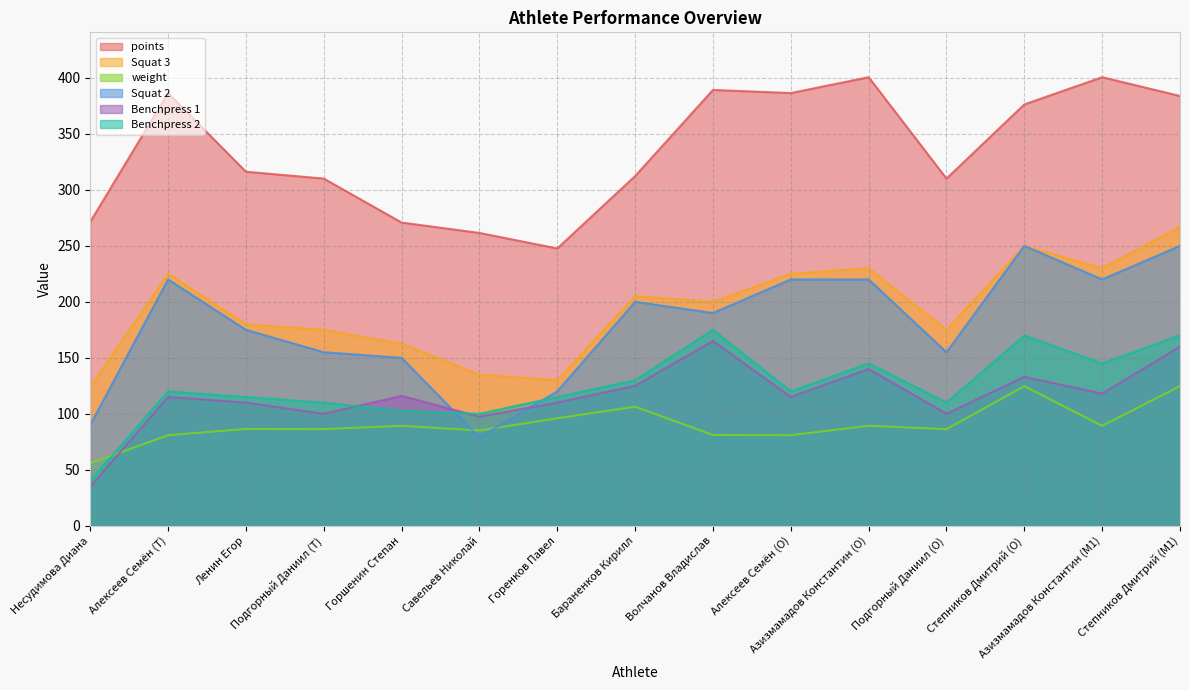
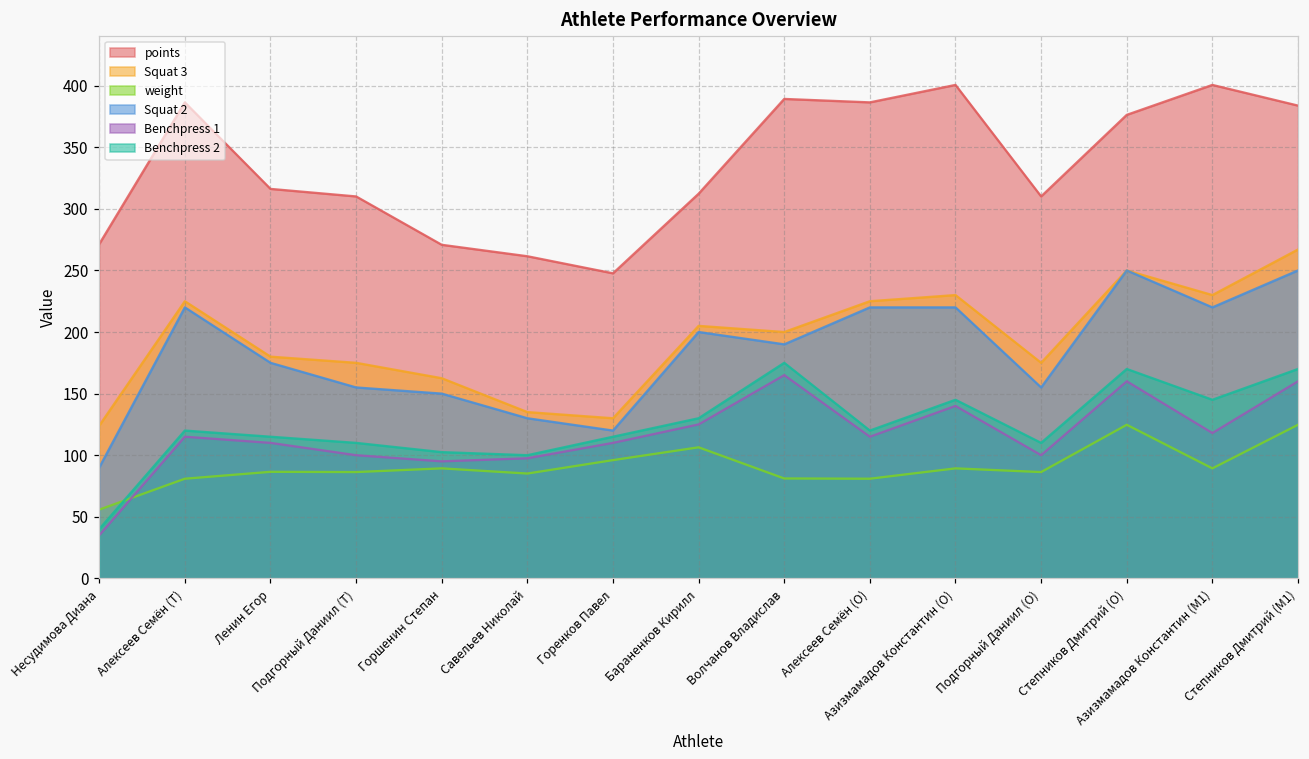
  {
    "points": {
      "Несудимова Диана": 271,
      "Ленин Егор": 316,
      "Подгорный Даниил (T)": 310,
      "Горшенин Степан": 271,
      "Савельев Николай": 262,
      "Горенков Павел": 248,
      "Бараненков Кирилл": 312,
      "Волчанов Владислав": 389,
      "Алексеев Семён (O)": 386,
      "Азизмамадов Константин (O)": 401,
      "Подгорный Даниил (O)": 310,
      "Степников Дмитрий (O)": 376,
      "Азизмамадов Константин (M1)": 401,
      "Степников Дмитрий (M1)": 384
    },
    "Squat 3": {
      "Несудимова Диана": 124,
      "Алексеев Семён (T)": 225,
      "Ленин Егор": 180,
      "Подгорный Даниил (T)": 175,
      "Горшенин Степан": 163,
      "Савельев Николай": 135,
      "Горенков Павел": 130,
      "Бараненков Кирилл": 205,
      "Волчанов Владислав": 200,
      "Алексеев Семён (O)": 225,
      "Азизмамадов Константин (O)": 230,
      "Подгорный Даниил (O)": 175,
      "Азизмамадов Константин (M1)": 230,
      "Степников Дмитрий (M1)": 267
    },
    "weight": {
      "Несудимова Диана": 56,
      "Алексеев Семён (T)": 81,
      "Ленин Егор": 87,
      "Подгорный Даниил (T)": 86,
      "Горшенин Степан": 89,
      "Савельев Николай": 85,
      "Горенков Павел": 96,
      "Бараненков Кирилл": 106,
      "Волчанов Владислав": 81,
      "Алексеев Семён (O)": 81,
      "Азизмамадов Константин (O)": 89,
      "Подгорный Даниил (O)": 86,
      "Степников Дмитрий (O)": 125,
      "Азизмамадов Константин (M1)": 89,
      "Степников Дмитрий (M1)": 125
    },
    "Squat 2": {
      "Несудимова Диана": 90,
      "Алексеев Семён (T)": 220,
      "Ленин Егор": 175,
      "Подгорный Даниил (T)": 155,
      "Горшенин Степан": 150,
-     "Савельев Николай": 79,
+     "Савельев Николай": 130,
      "Горенков Павел": 120,
      "Бараненков Кирилл": 200,
      "Волчанов Владислав": 190,
      "Алексеев Семён (O)": 220,
      "Азизмамадов Константин (O)": 220,
      "Подгорный Даниил (O)": 155,
      "Азизмамадов Константин (M1)": 220,
      "Степников Дмитрий (M1)": 250
    },
    "Benchpress 1": {
      "Несудимова Диана": 35,
      "Алексеев Семён (T)": 115,
      "Ленин Егор": 110,
      "Подгорный Даниил (T)": 100,
-     "Горшенин Степан": 116,
+     "Горшенин Степан": 95,
      "Савельев Николай": 98,
      "Горенков Павел": 110,
      "Бараненков Кирилл": 125,
      "Волчанов Владислав": 165,
      "Алексеев Семён (O)": 115,
      "Азизмамадов Константин (O)": 140,
      "Подгорный Даниил (O)": 100,
-     "Степников Дмитрий (O)": 133,
+     "Степников Дмитрий (O)": 160,
      "Азизмамадов Константин (M1)": 118,
      "Степников Дмитрий (M1)": 160
    },
    "Benchpress 2": {
      "Несудимова Диана": 40,
      "Алексеев Семён (T)": 120,
      "Ленин Егор": 115,
      "Подгорный Даниил (T)": 110,
      "Горшенин Степан": 103,
      "Савельев Николай": 100,
      "Горенков Павел": 115,
      "Бараненков Кирилл": 130,
      "Волчанов Владислав": 175,
      "Алексеев Семён (O)": 120,
      "Азизмамадов Константин (O)": 145,
      "Подгорный Даниил (O)": 110,
      "Степников Дмитрий (O)": 170,
      "Азизмамадов Константин (M1)": 145,
      "Степников Дмитрий (M1)": 170
    }
  }
